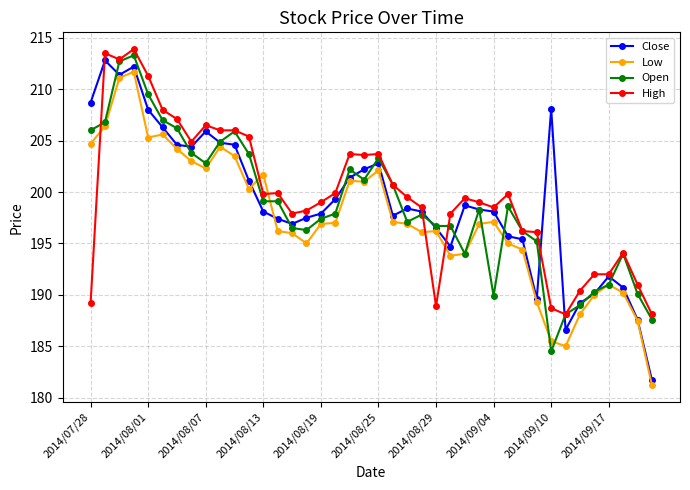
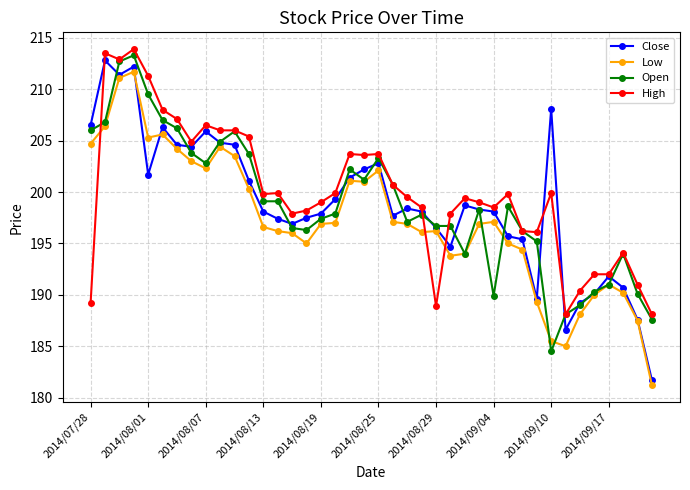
  {
    "Close": {
-     "2014/07/28": 208.7,
-     "2014/08/01": 208.0,
+     "2014/07/28": 206.5,
+     "2014/08/01": 201.7,
      "2014/08/07": 205.9,
      "2014/08/13": 198.1,
      "2014/08/19": 197.9,
      "2014/08/25": 202.8,
      "2014/09/04": 198.1,
      "2014/09/10": 208.1
    },
    "Low": {
      "2014/07/28": 204.7,
      "2014/08/01": 205.3,
      "2014/08/07": 202.3,
-     "2014/08/13": 201.7,
+     "2014/08/13": 196.6,
      "2014/08/19": 196.9,
      "2014/08/25": 202.1,
      "2014/08/29": 196.2,
      "2014/09/04": 197.1,
      "2014/09/10": 185.5
    },
    "Open": {
      "2014/07/28": 206.0,
      "2014/08/01": 209.5,
      "2014/08/07": 202.8,
      "2014/08/13": 199.1,
      "2014/08/19": 197.4,
      "2014/08/25": 203.3,
      "2014/09/04": 189.9,
      "2014/09/10": 184.5
    },
    "High": {
      "2014/07/28": 189.2,
      "2014/08/01": 211.3,
      "2014/08/07": 206.5,
      "2014/08/13": 199.8,
      "2014/08/19": 199.0,
      "2014/08/25": 203.7,
      "2014/08/29": 188.9,
      "2014/09/04": 198.5,
-     "2014/09/10": 188.7
+     "2014/09/10": 199.9
    }
  }
